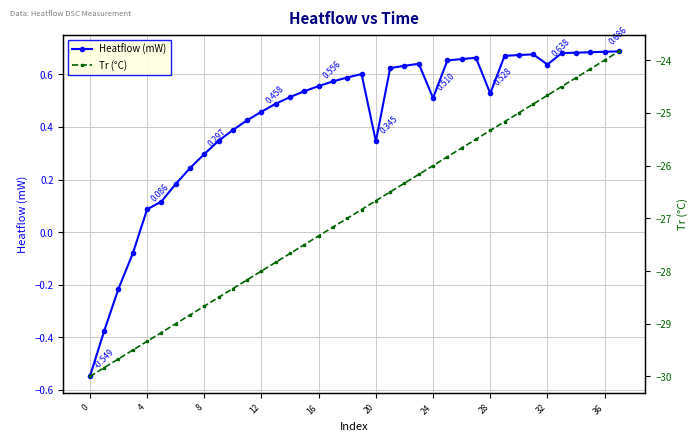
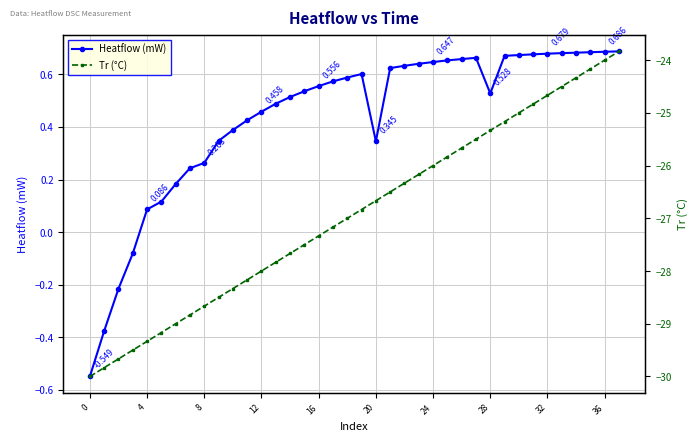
  {
    "Heatflow (mW)": {
-     "8": 0.297,
+     "8": 0.263,
      "20": 0.345,
-     "24": 0.510,
+     "24": 0.647,
      "28": 0.528,
-     "32": 0.638,
+     "32": 0.679,
      "36": 0.686
    }
  }
